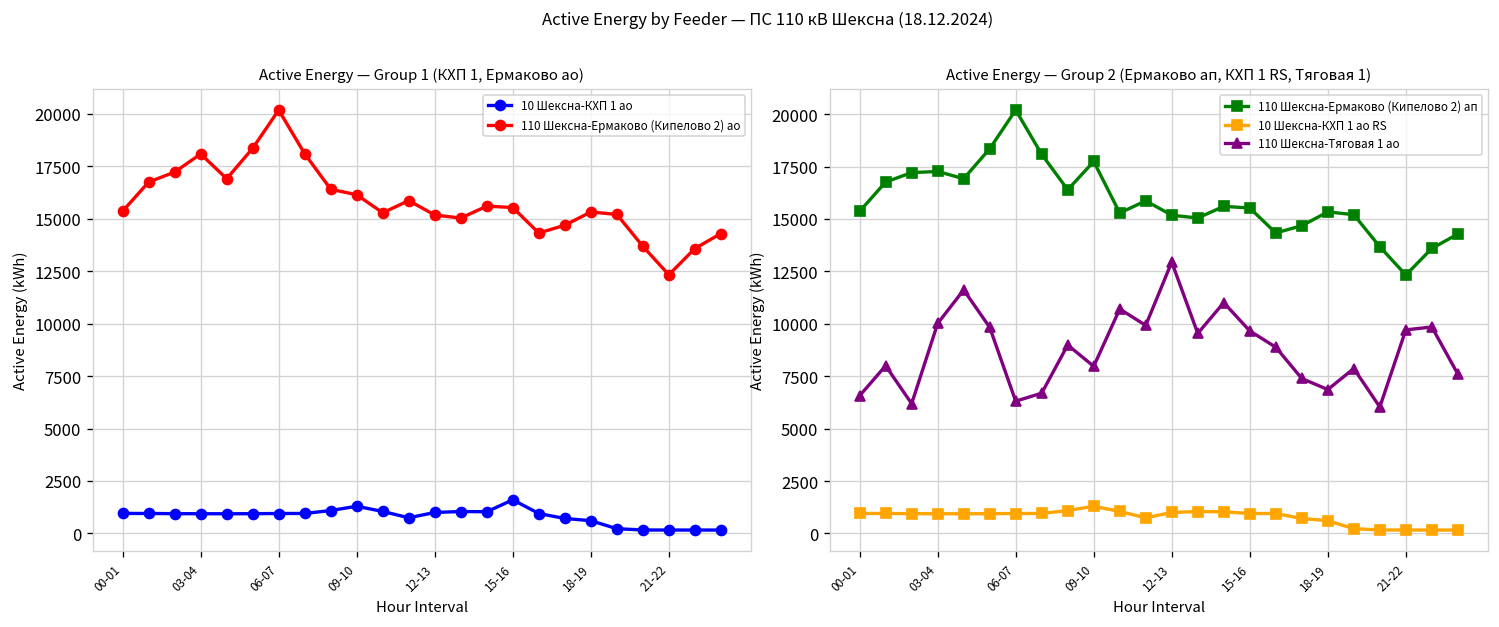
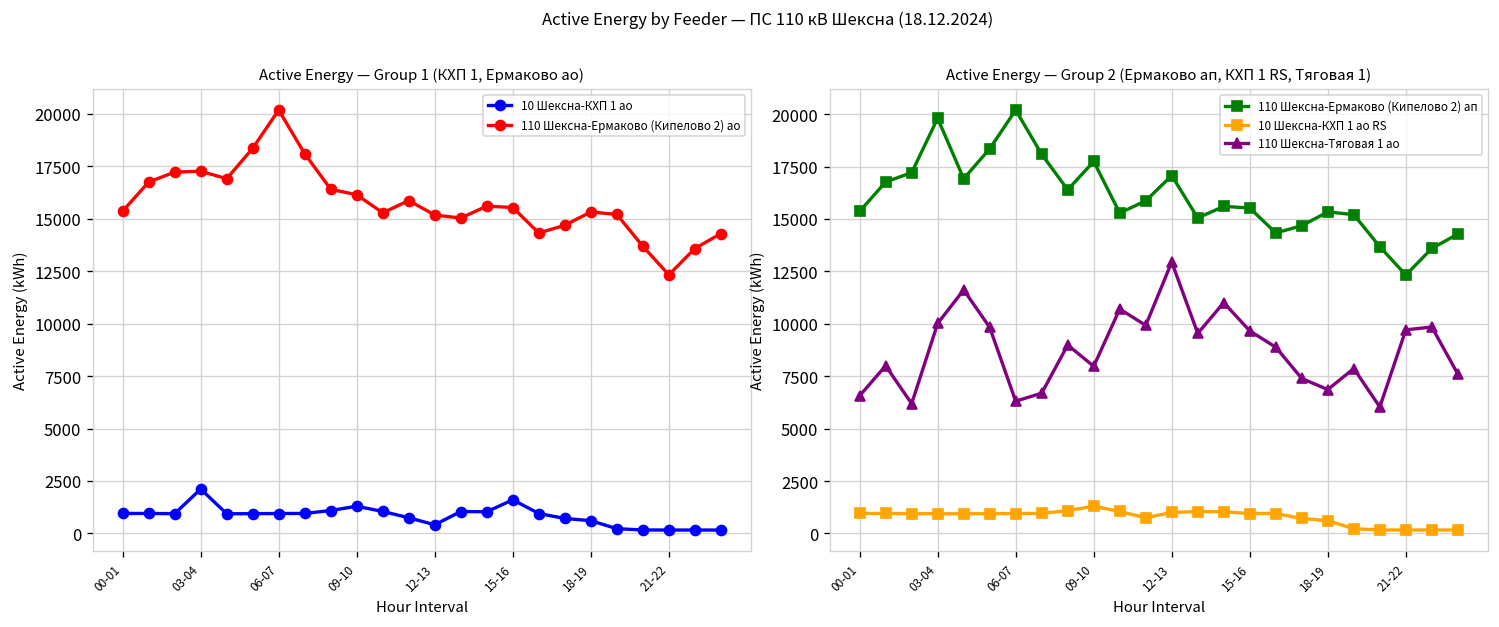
  {
    "Active Energy — Group 1 (КХП 1, Ермаково ао)": {
      "10 Шексна-КХП 1 ао": {
        "00-01": 1000,
-       "03-04": 900,
+       "03-04": 2100,
        "06-07": 1000,
        "09-10": 1300,
-       "12-13": 1000,
+       "12-13": 400,
        "15-16": 1600,
        "18-19": 600,
        "21-22": 200
      },
      "110 Шексна-Ермаково (Кипелово 2) ао": {
        "00-01": 15400,
-       "03-04": 18100,
+       "03-04": 17300,
        "06-07": 20200,
        "09-10": 16100,
        "12-13": 15200,
        "15-16": 15500,
        "18-19": 15300,
        "21-22": 12300
      }
    },
    "Active Energy — Group 2 (Ермаково ап, КХП 1 RS, Тяговая 1)": {
      "110 Шексна-Ермаково (Кипелово 2) ап": {
        "00-01": 15400,
-       "03-04": 17300,
+       "03-04": 19800,
        "06-07": 20200,
        "09-10": 17700,
-       "12-13": 15200,
+       "12-13": 17100,
        "15-16": 15500,
        "18-19": 15300,
        "21-22": 12300
      },
      "10 Шексна-КХП 1 ао RS": {
        "00-01": 1000,
        "03-04": 900,
        "06-07": 1000,
        "09-10": 1300,
        "12-13": 1000,
        "15-16": 1000,
        "18-19": 600,
        "21-22": 200
      },
      "110 Шексна-Тяговая 1 ао": {
        "00-01": 6600,
        "03-04": 10000,
        "06-07": 6300,
        "09-10": 8000,
        "12-13": 12900,
        "15-16": 9700,
        "18-19": 6900,
        "21-22": 9700
      }
    }
  }
